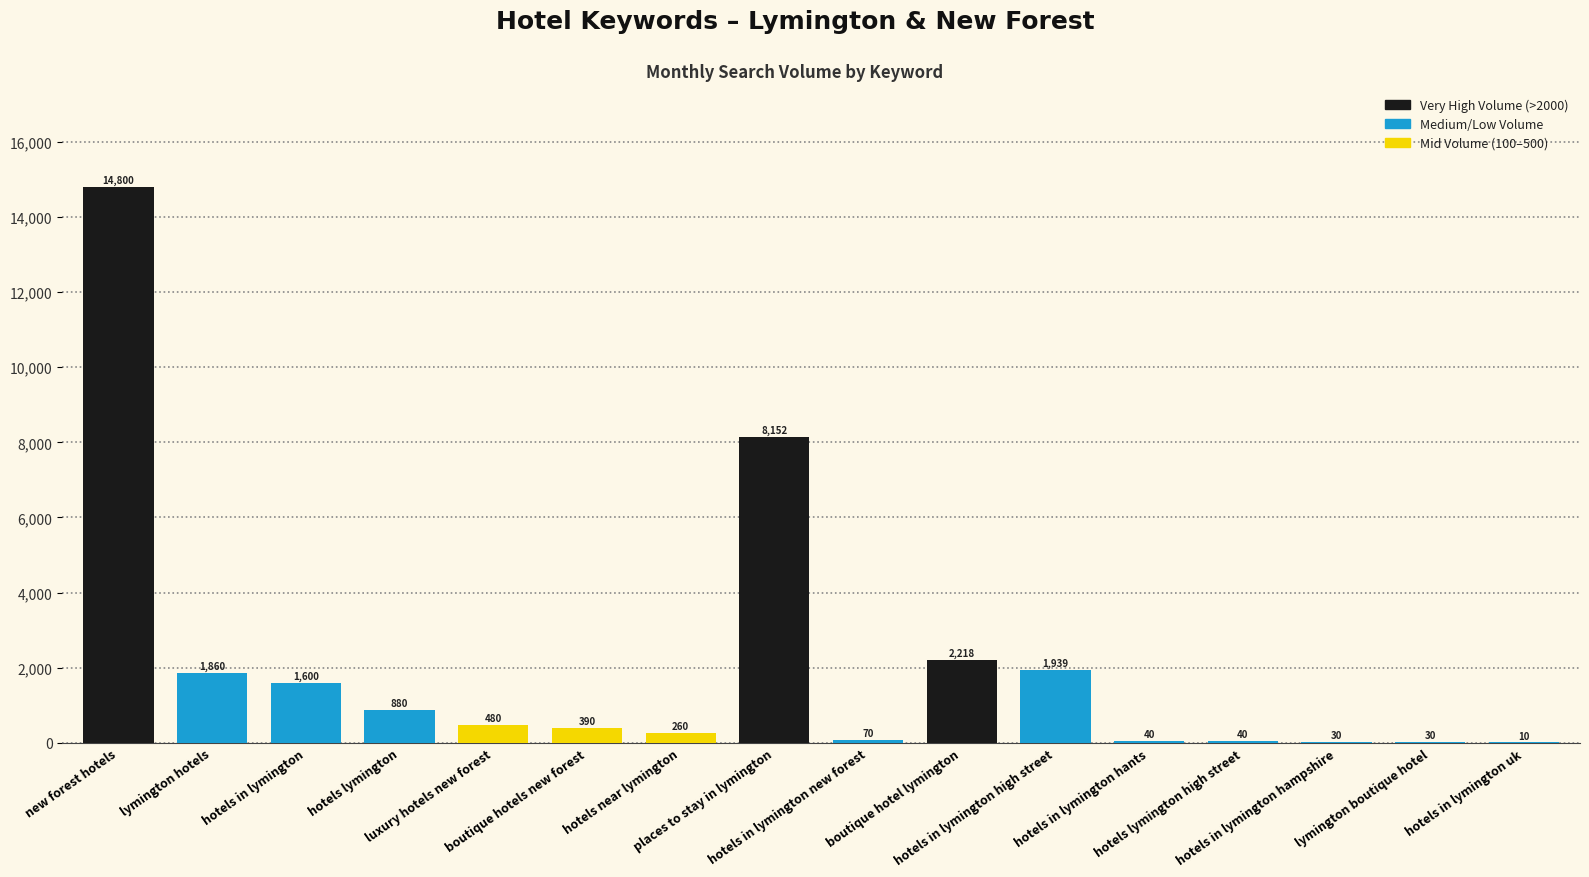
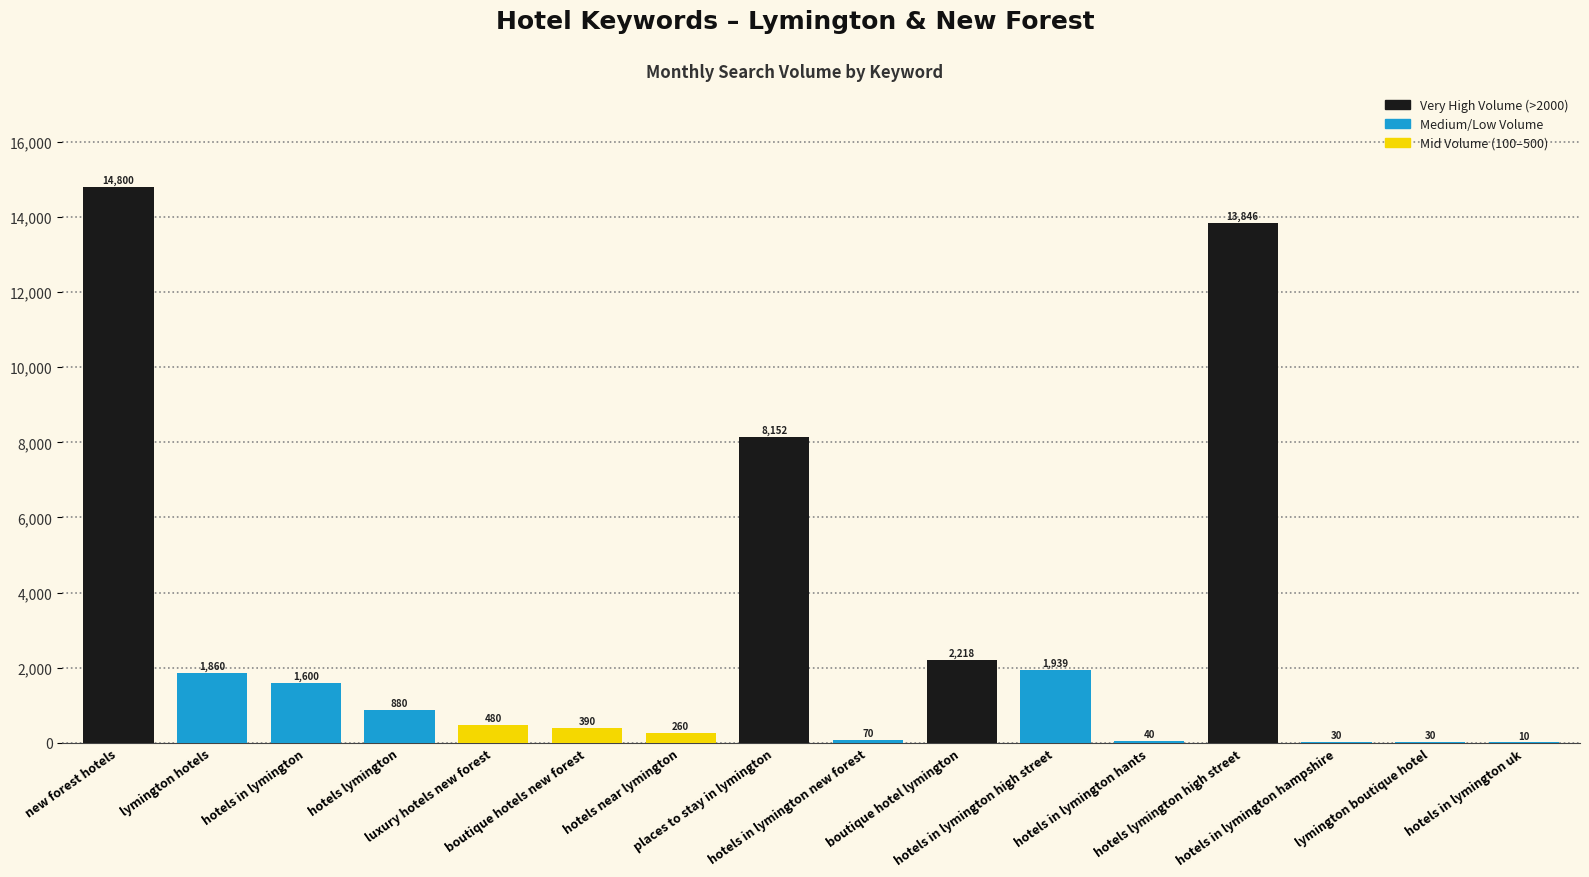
  {
    "new forest hotels": "14,800",
    "lymington hotels": "1,860",
    "hotels in lymington": "1,600",
    "hotels lymington": "880",
    "luxury hotels new forest": "480",
    "boutique hotels new forest": "390",
    "hotels near lymington": "260",
    "places to stay in lymington": "8,152",
    "hotels in lymington new forest": "70",
    "boutique hotel lymington": "2,218",
    "hotels in lymington high street": "1,939",
    "hotels in lymington hants": "40",
-   "hotels lymington high street": "40",
+   "hotels lymington high street": "13,846",
    "hotels in lymington hampshire": "30",
    "lymington boutique hotel": "30",
    "hotels in lymington uk": "10"
  }
